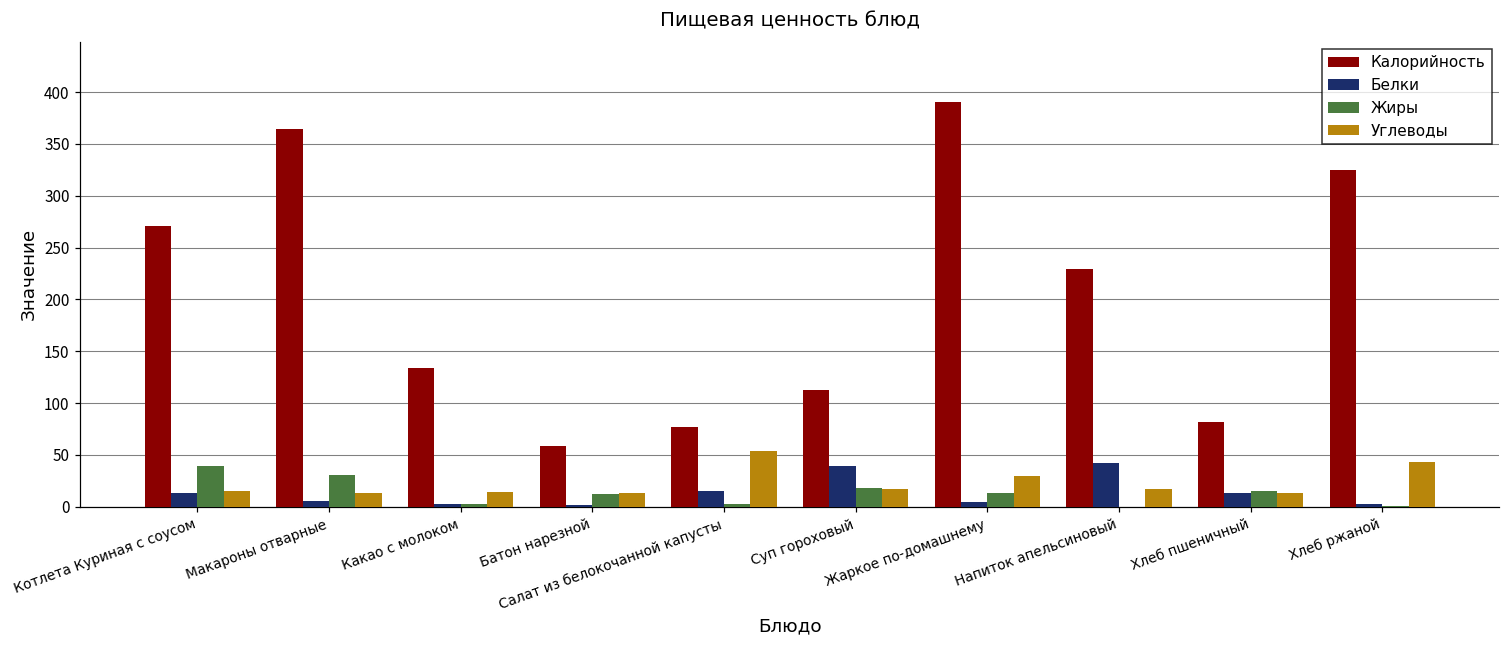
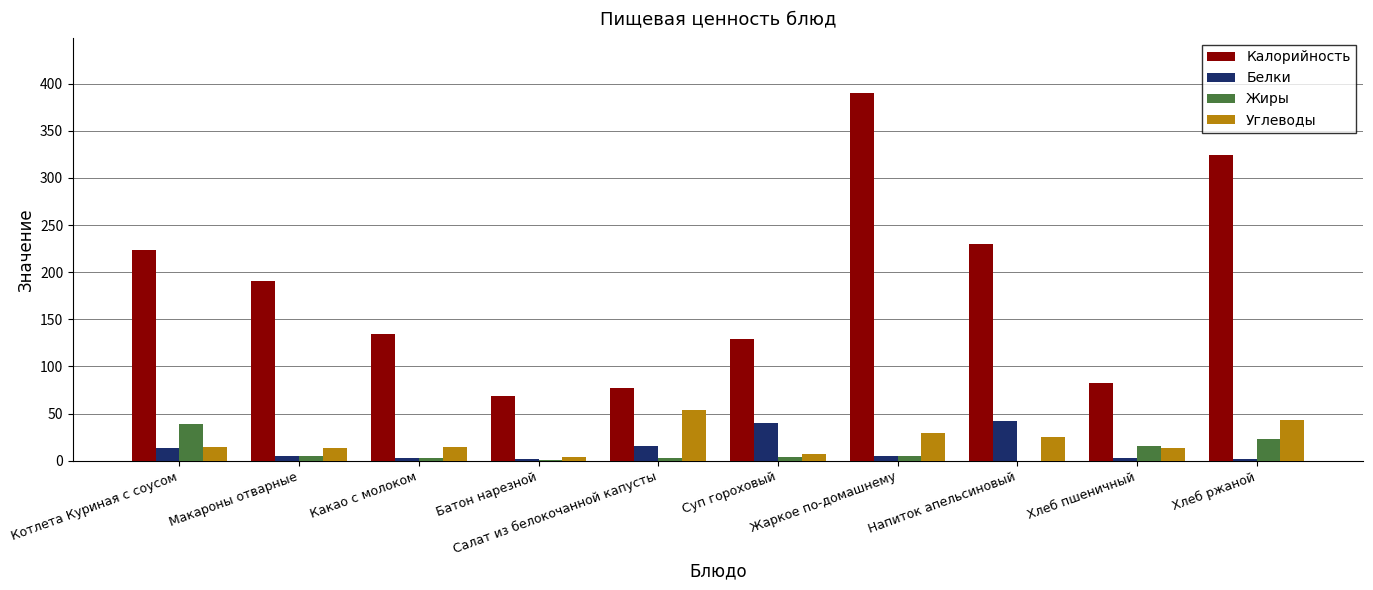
  {
    "Калорийность": {
-     "Котлета Куриная с соусом": 270,
-     "Макароны отварные": 360,
+     "Котлета Куриная с соусом": 220,
+     "Макароны отварные": 190,
      "Какао с молоком": 130,
-     "Батон нарезной": 60,
+     "Батон нарезной": 70,
      "Салат из белокочанной капусты": 80,
-     "Суп гороховый": 110,
+     "Суп гороховый": 130,
      "Жаркое по-домашнему": 390,
      "Напиток апельсиновый": 230,
      "Хлеб пшеничный": 80,
      "Хлеб ржаной": 320
    },
    "Белки": {
      "Котлета Куриная с соусом": 10,
      "Макароны отварные": 10,
      "Какао с молоком": 0,
      "Салат из белокочанной капусты": 20,
      "Суп гороховый": 40,
      "Жаркое по-домашнему": 0,
      "Напиток апельсиновый": 40,
-     "Хлеб пшеничный": 10
+     "Хлеб пшеничный": 0
    },
    "Жиры": {
      "Котлета Куриная с соусом": 40,
-     "Макароны отварные": 30,
-     "Батон нарезной": 10,
+     "Макароны отварные": 0,
+     "Батон нарезной": 0,
      "Салат из белокочанной капусты": 0,
-     "Суп гороховый": 20,
-     "Жаркое по-домашнему": 10,
+     "Суп гороховый": 0,
+     "Жаркое по-домашнему": 0,
      "Напиток апельсиновый": 0,
      "Хлеб пшеничный": 20,
-     "Хлеб ржаной": 0
+     "Хлеб ржаной": 20
    },
    "Углеводы": {
      "Котлета Куриная с соусом": 20,
      "Макароны отварные": 10,
      "Какао с молоком": 10,
-     "Батон нарезной": 10,
+     "Батон нарезной": 0,
      "Салат из белокочанной капусты": 50,
-     "Суп гороховый": 20,
+     "Суп гороховый": 10,
      "Жаркое по-домашнему": 30,
-     "Напиток апельсиновый": 20,
+     "Напиток апельсиновый": 30,
      "Хлеб пшеничный": 10,
      "Хлеб ржаной": 40
    }
  }
